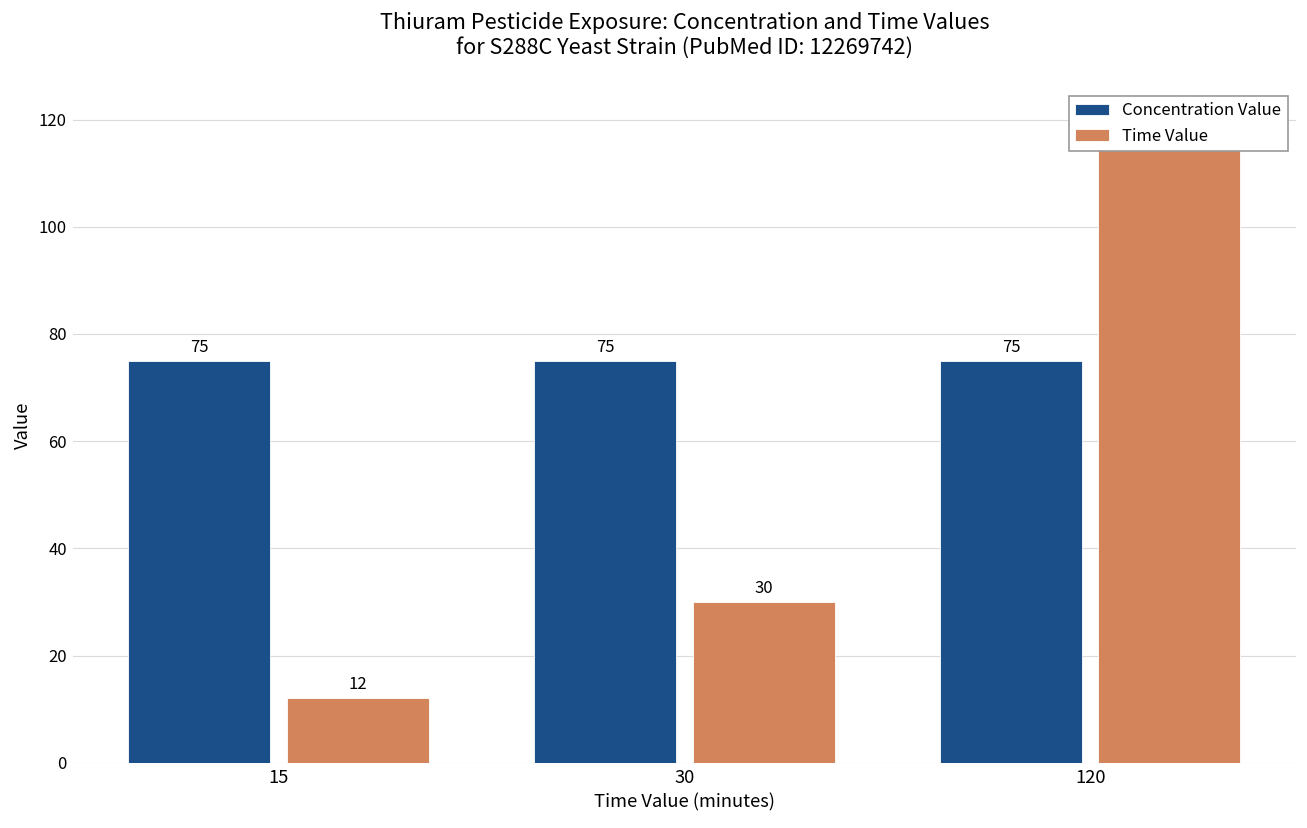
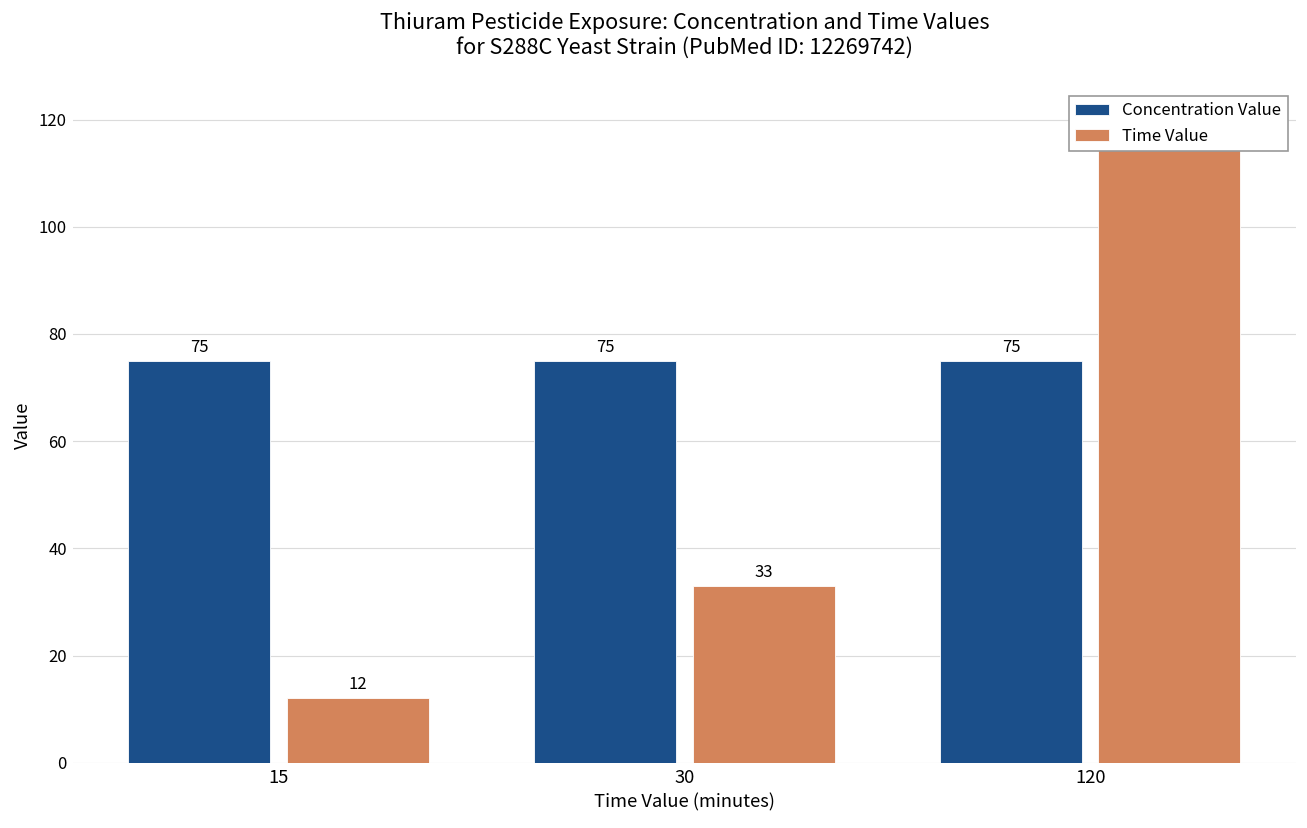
  {
    "Concentration Value": {
      "15": 75,
      "30": 75,
      "120": 75
    },
    "Time Value": {
      "15": 12,
-     "30": 30
+     "30": 33
    }
  }
